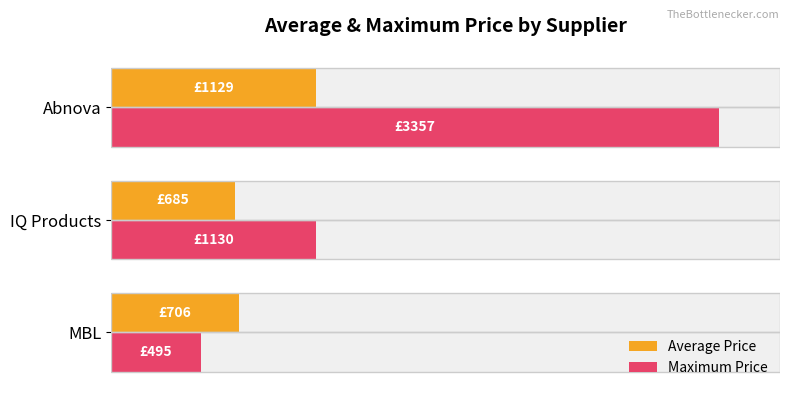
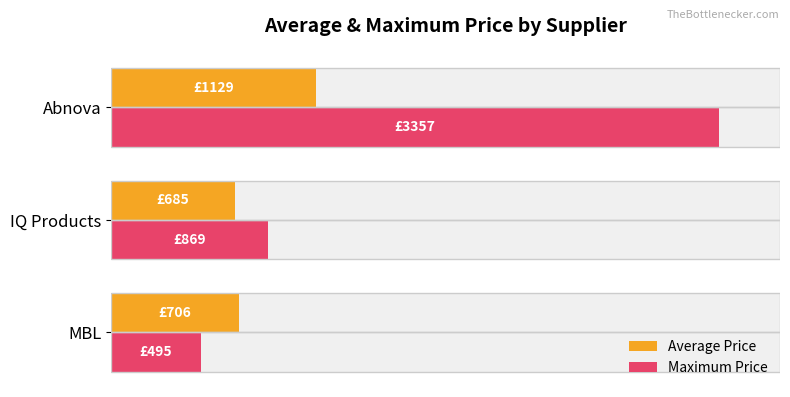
  {
    "Maximum Price": {
-     "IQ Products": "£1130"
+     "IQ Products": "£869"
    }
  }
